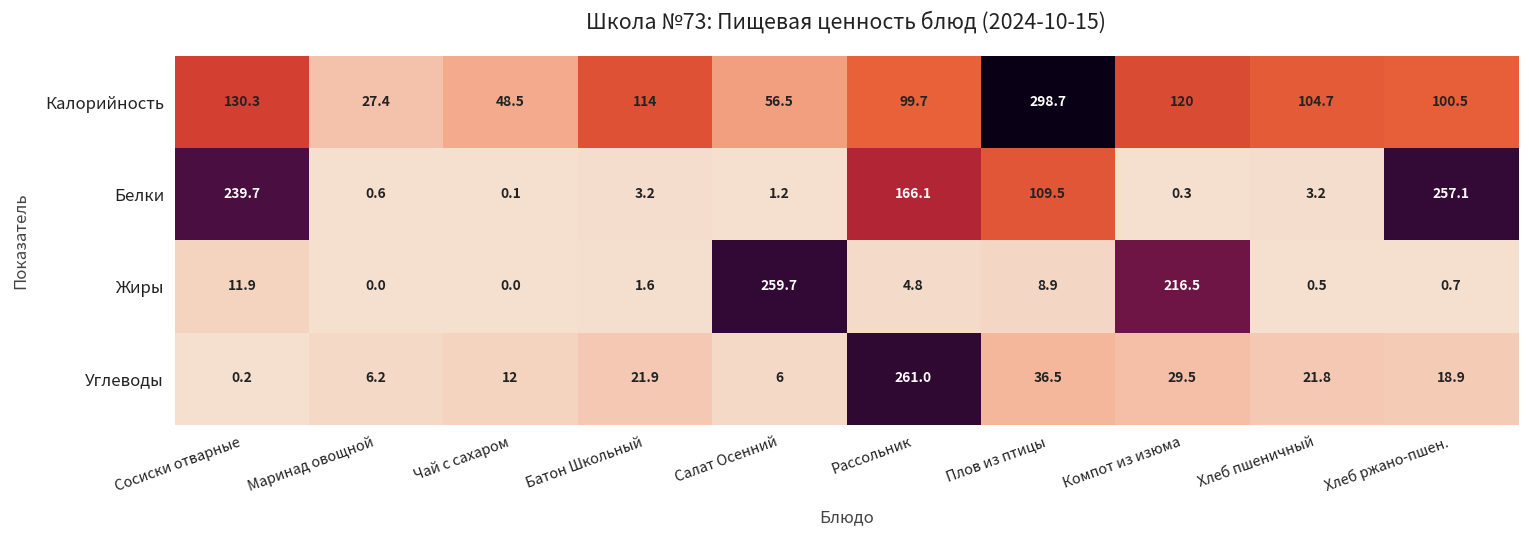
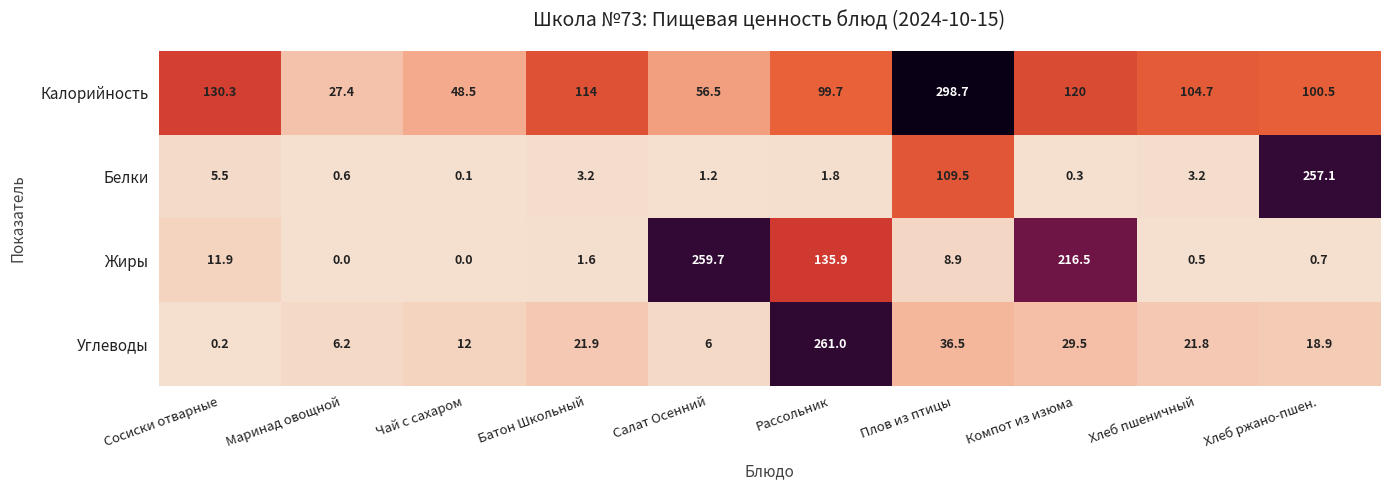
  {
    "Калорийность": {
      "Сосиски отварные": 130.3,
      "Маринад овощной": 27.4,
      "Чай с сахаром": 48.5,
      "Батон Школьный": 114,
      "Салат Осенний": 56.5,
      "Рассольник": 99.7,
      "Плов из птицы": 298.7,
      "Компот из изюма": 120,
      "Хлеб пшеничный": 104.7,
      "Хлеб ржано-пшен.": 100.5
    },
    "Белки": {
-     "Сосиски отварные": 239.7,
+     "Сосиски отварные": 5.5,
      "Маринад овощной": 0.6,
      "Чай с сахаром": 0.1,
      "Батон Школьный": 3.2,
      "Салат Осенний": 1.2,
-     "Рассольник": 166.1,
+     "Рассольник": 1.8,
      "Плов из птицы": 109.5,
      "Компот из изюма": 0.3,
      "Хлеб пшеничный": 3.2,
      "Хлеб ржано-пшен.": 257.1
    },
    "Жиры": {
      "Сосиски отварные": 11.9,
      "Маринад овощной": 0.0,
      "Чай с сахаром": 0.0,
      "Батон Школьный": 1.6,
      "Салат Осенний": 259.7,
-     "Рассольник": 4.8,
+     "Рассольник": 135.9,
      "Плов из птицы": 8.9,
      "Компот из изюма": 216.5,
      "Хлеб пшеничный": 0.5,
      "Хлеб ржано-пшен.": 0.7
    },
    "Углеводы": {
      "Сосиски отварные": 0.2,
      "Маринад овощной": 6.2,
      "Чай с сахаром": 12,
      "Батон Школьный": 21.9,
      "Салат Осенний": 6,
      "Рассольник": 261.0,
      "Плов из птицы": 36.5,
      "Компот из изюма": 29.5,
      "Хлеб пшеничный": 21.8,
      "Хлеб ржано-пшен.": 18.9
    }
  }
